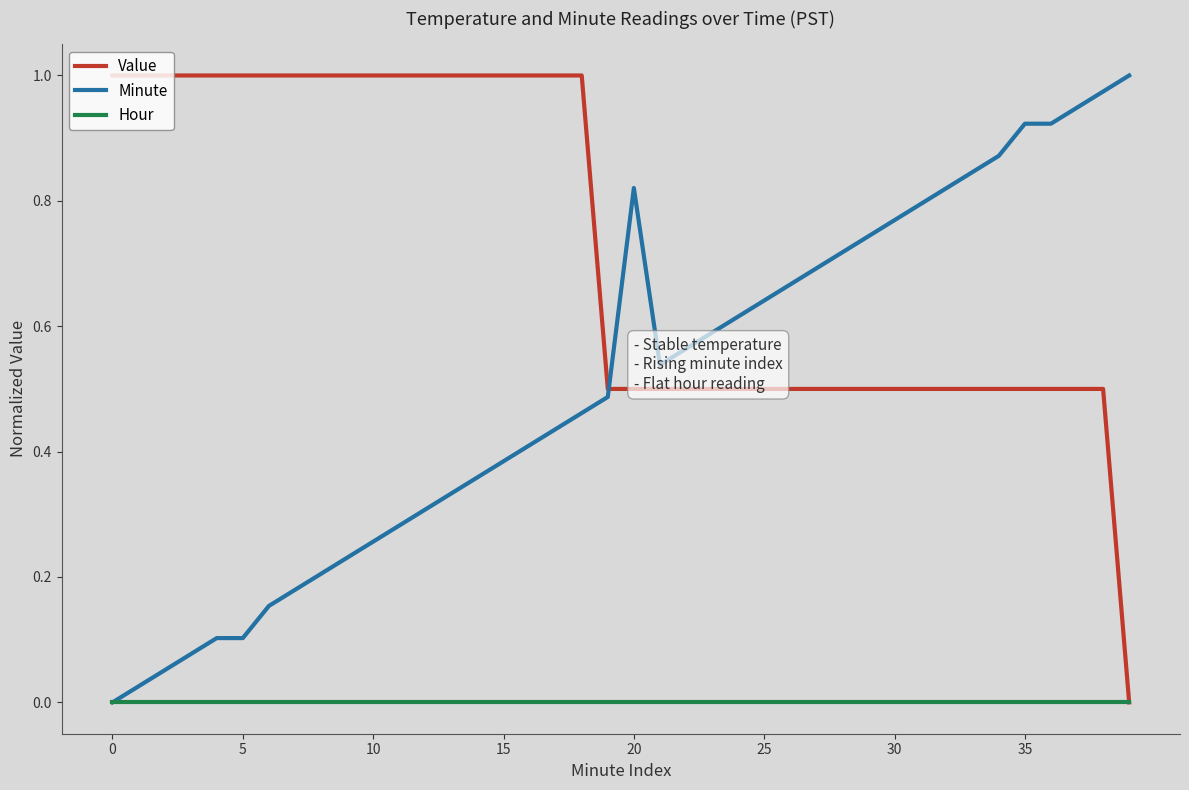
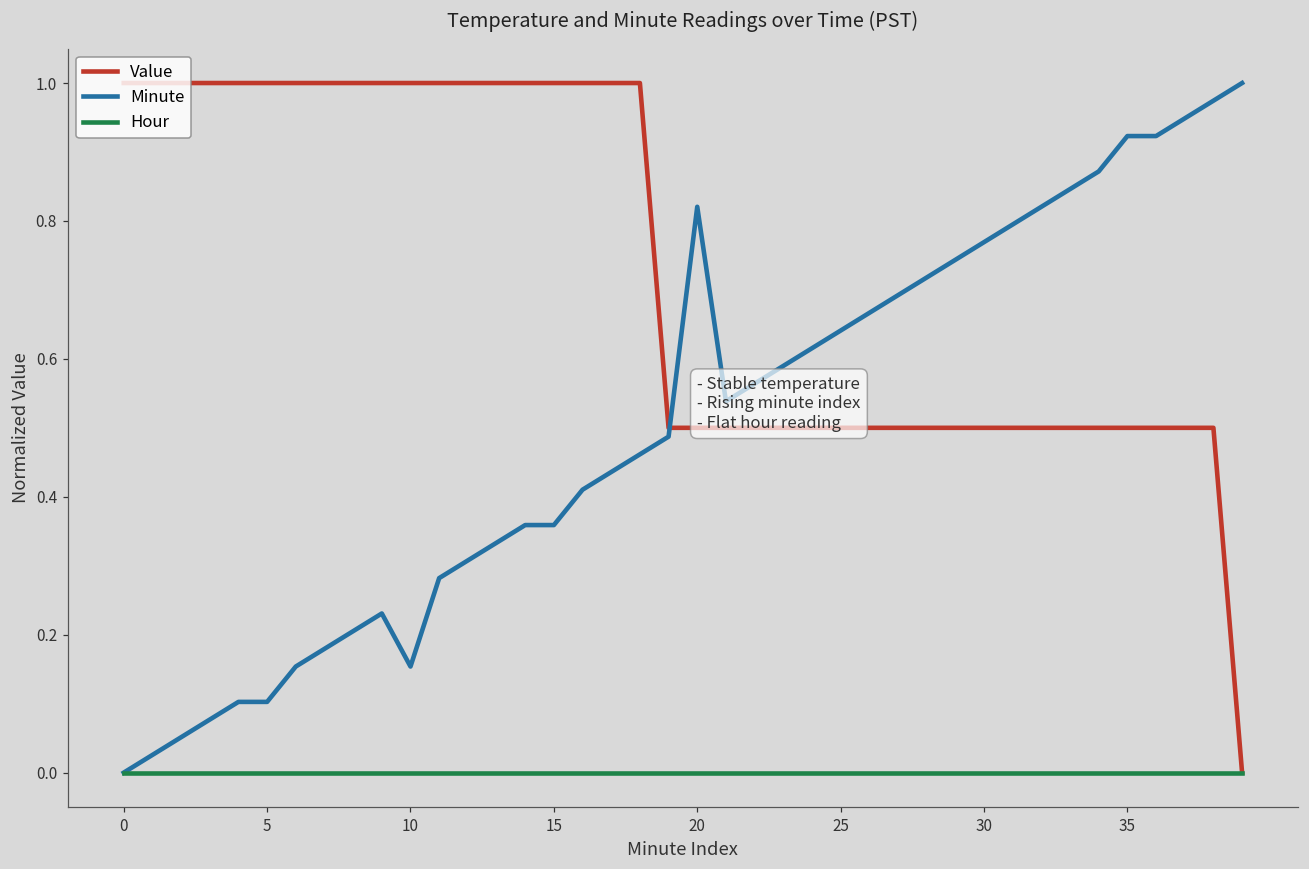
  {
    "Value": {
      "5": 1.00,
      "10": 1.00,
      "15": 1.00,
      "30": 0.50,
      "35": 0.50
    },
    "Minute": {
      "5": 0.10,
-     "10": 0.26,
-     "15": 0.38,
+     "10": 0.15,
+     "15": 0.36,
      "20": 0.82,
      "25": 0.64,
      "30": 0.77,
      "35": 0.92
    },
    "Hour": {
      "5": 0.00,
      "10": 0.00,
      "15": 0.00,
      "20": 0.00,
      "25": 0.00,
      "30": 0.00,
      "35": 0.00
    }
  }
